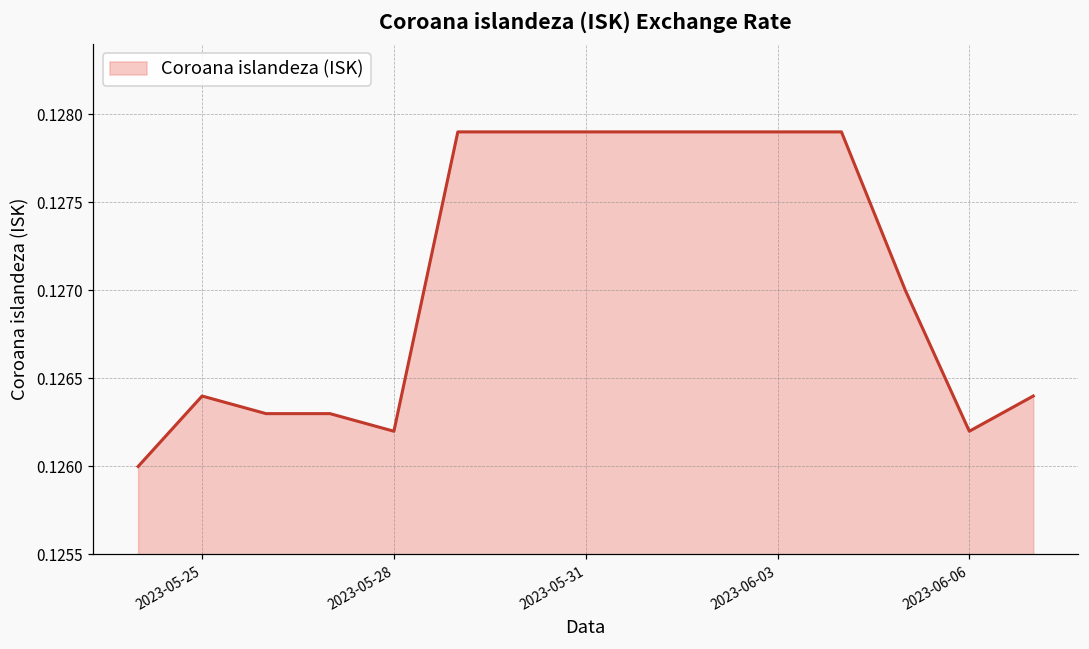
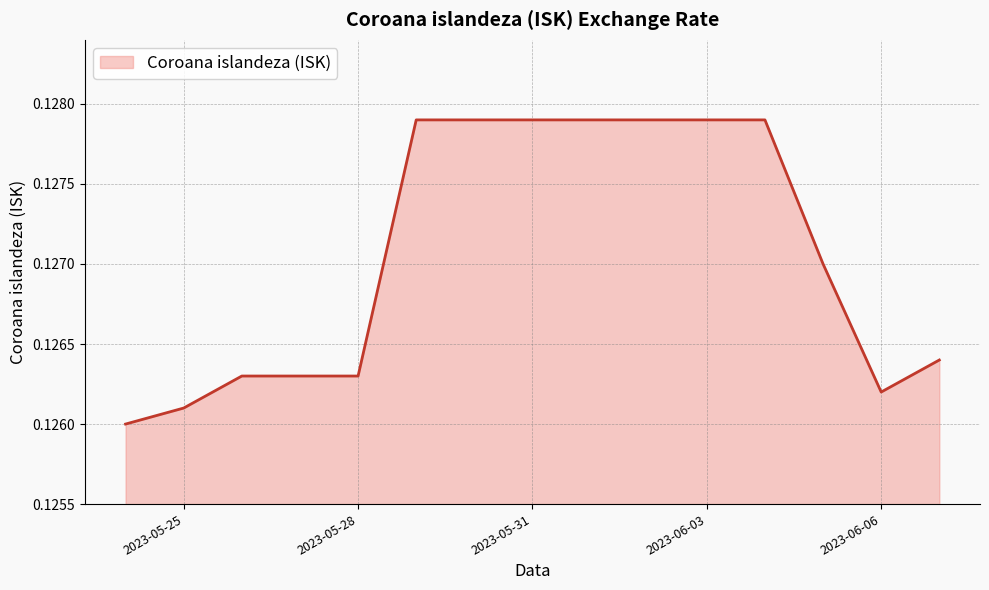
  {
-   "2023-05-25": 0.1264,
-   "2023-05-28": 0.1262,
+   "2023-05-25": 0.1261,
+   "2023-05-28": 0.1263,
    "2023-05-31": 0.1279,
    "2023-06-03": 0.1279,
    "2023-06-06": 0.1262
  }
